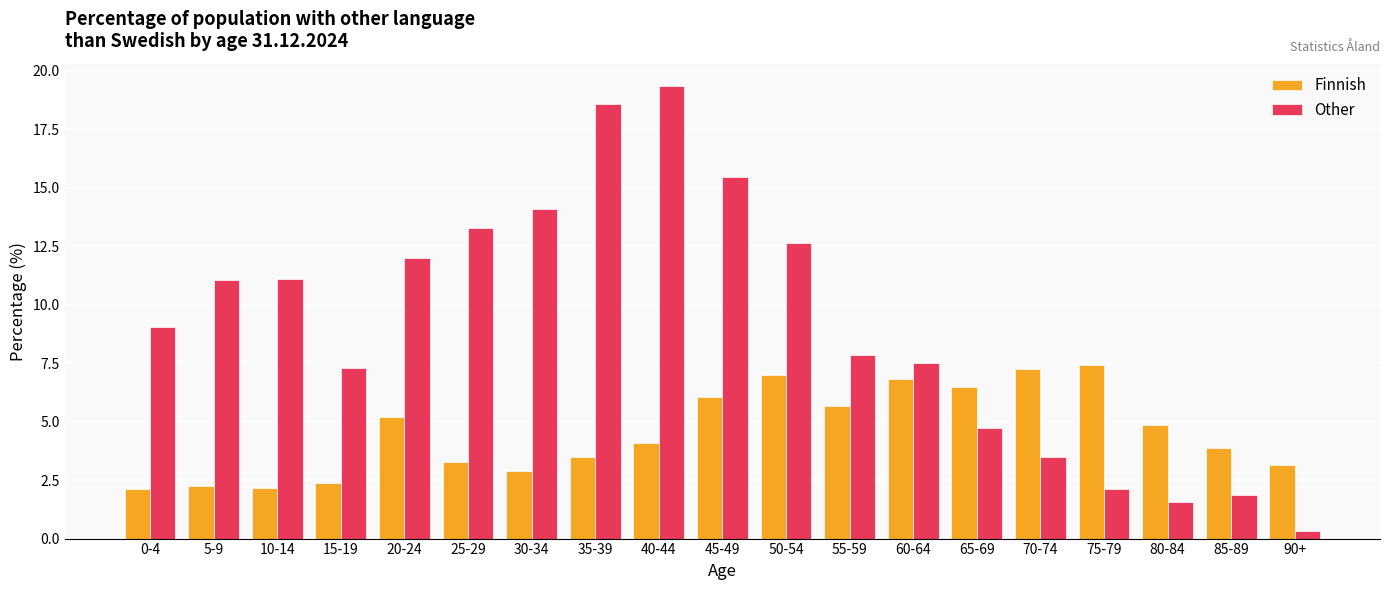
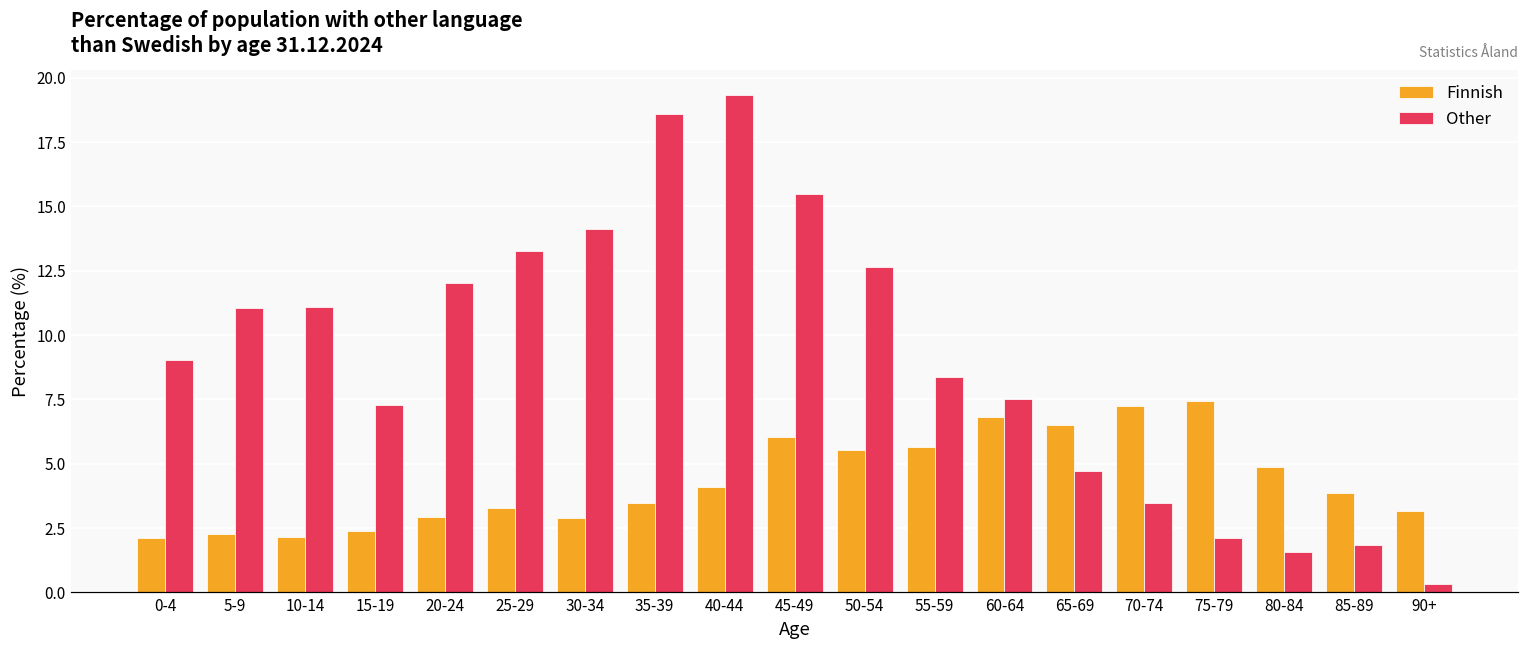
  {
    "Finnish": {
      "0-4": 2.1,
      "5-9": 2.3,
      "10-14": 2.2,
      "15-19": 2.4,
-     "20-24": 5.2,
+     "20-24": 2.9,
      "25-29": 3.3,
      "30-34": 2.9,
      "35-39": 3.5,
      "40-44": 4.1,
      "45-49": 6.0,
-     "50-54": 7.0,
+     "50-54": 5.5,
      "55-59": 5.7,
      "60-64": 6.8,
      "65-69": 6.5,
      "70-74": 7.3,
      "75-79": 7.4,
      "80-84": 4.9,
      "85-89": 3.9,
      "90+": 3.2
    },
    "Other": {
      "0-4": 9.0,
      "5-9": 11.0,
      "10-14": 11.1,
      "15-19": 7.3,
      "20-24": 12.0,
      "25-29": 13.3,
      "30-34": 14.1,
      "35-39": 18.6,
      "40-44": 19.3,
      "45-49": 15.5,
      "50-54": 12.6,
-     "55-59": 7.8,
+     "55-59": 8.4,
      "60-64": 7.5,
      "65-69": 4.7,
      "70-74": 3.5,
      "75-79": 2.1,
      "80-84": 1.6,
      "85-89": 1.8,
      "90+": 0.3
    }
  }
